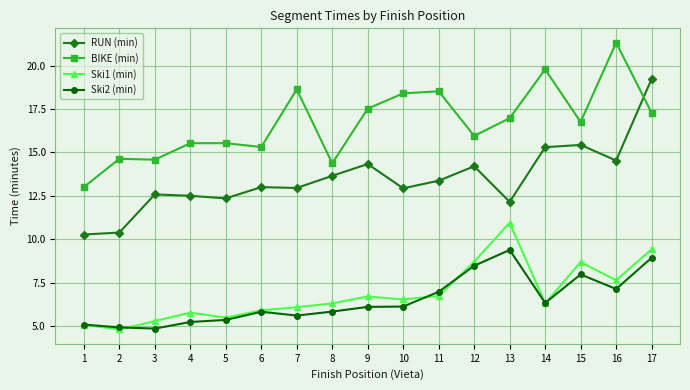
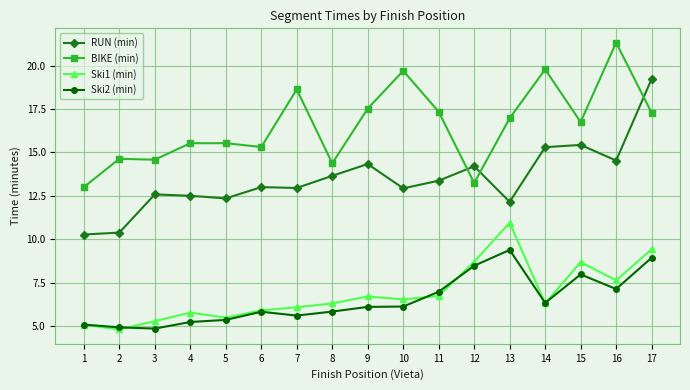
  {
    "BIKE (min)": {
      "1": 13.0,
      "2": 14.6,
      "3": 14.6,
      "4": 15.5,
      "5": 15.5,
      "6": 15.3,
      "7": 18.6,
      "8": 14.4,
      "9": 17.5,
-     "10": 18.4,
-     "11": 18.5,
-     "12": 16.0,
+     "10": 19.7,
+     "11": 17.3,
+     "12": 13.2,
      "13": 17.0,
      "14": 19.8,
      "15": 16.8,
      "16": 21.3,
      "17": 17.3
    },
    "Ski1 (min)": {
      "3": 5.3,
      "4": 5.8,
      "7": 6.1,
      "8": 6.3,
      "9": 6.7,
      "10": 6.5,
      "11": 6.7,
      "12": 8.7,
      "13": 11.0,
      "15": 8.7,
      "16": 7.6,
      "17": 9.4
    }
  }
